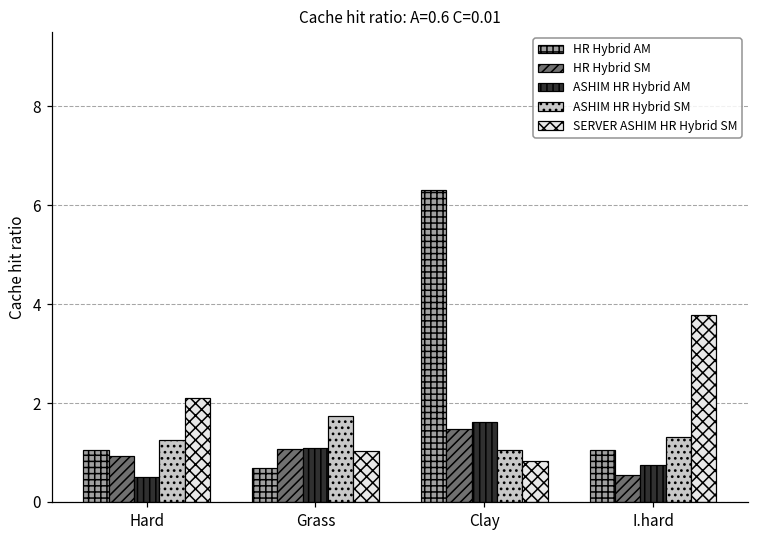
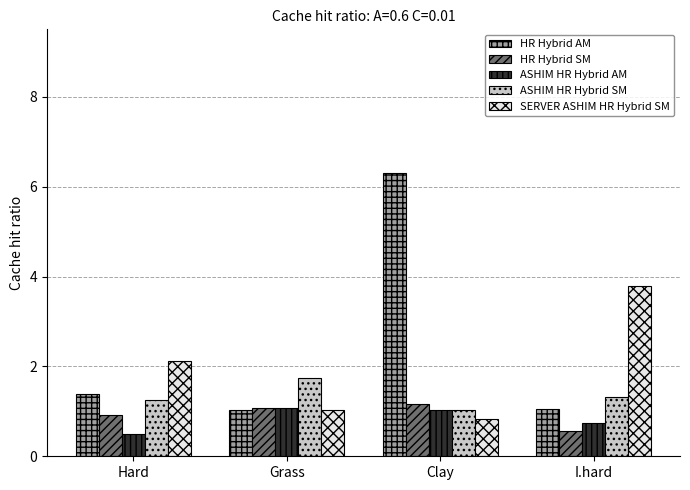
  {
    "HR Hybrid AM": {
-     "Hard": 1.1,
-     "Grass": 0.7,
+     "Hard": 1.4,
+     "Grass": 1.0,
      "Clay": 6.3,
      "I.hard": 1.1
    },
    "HR Hybrid SM": {
      "Hard": 0.9,
      "Grass": 1.1,
-     "Clay": 1.5,
+     "Clay": 1.2,
      "I.hard": 0.6
    },
    "ASHIM HR Hybrid AM": {
      "Hard": 0.5,
      "Grass": 1.1,
-     "Clay": 1.6,
+     "Clay": 1.0,
      "I.hard": 0.7
    }
  }
